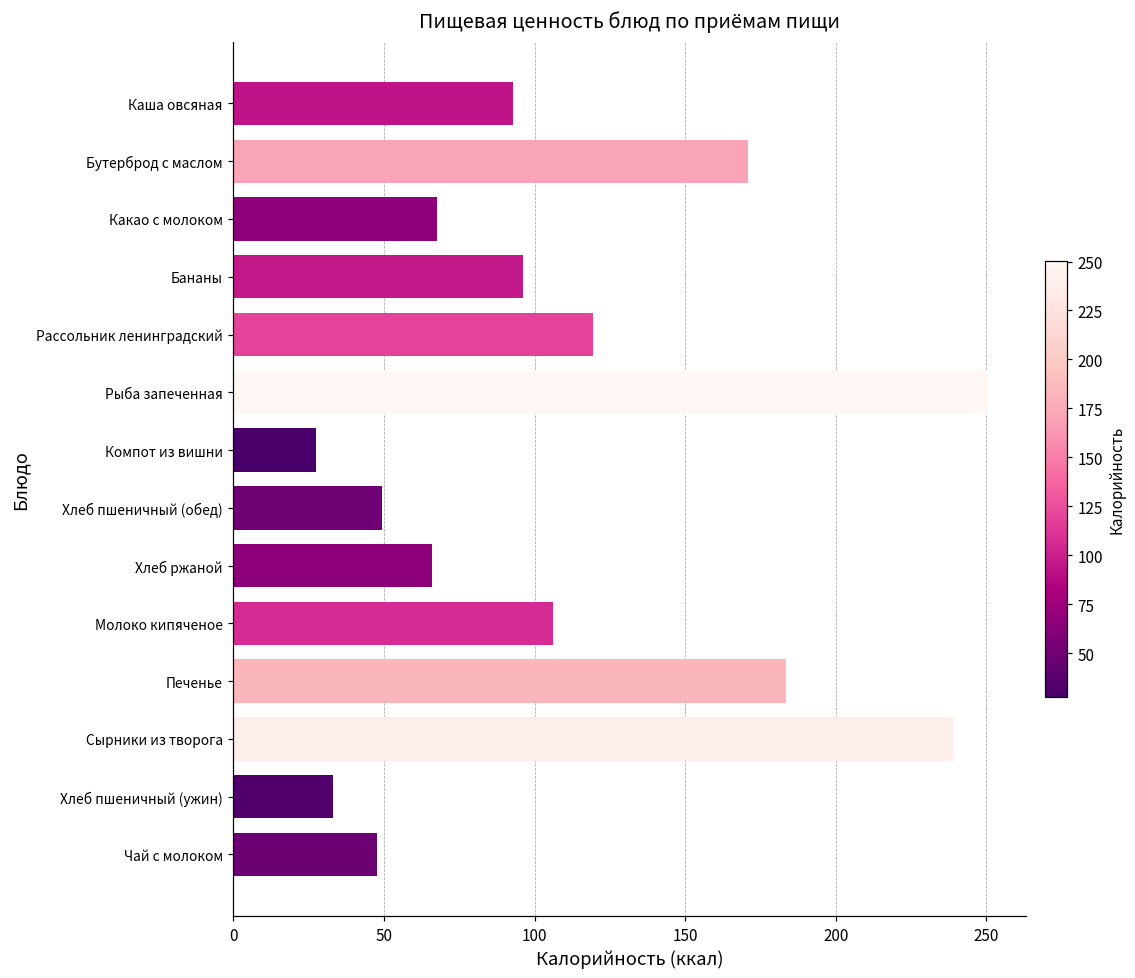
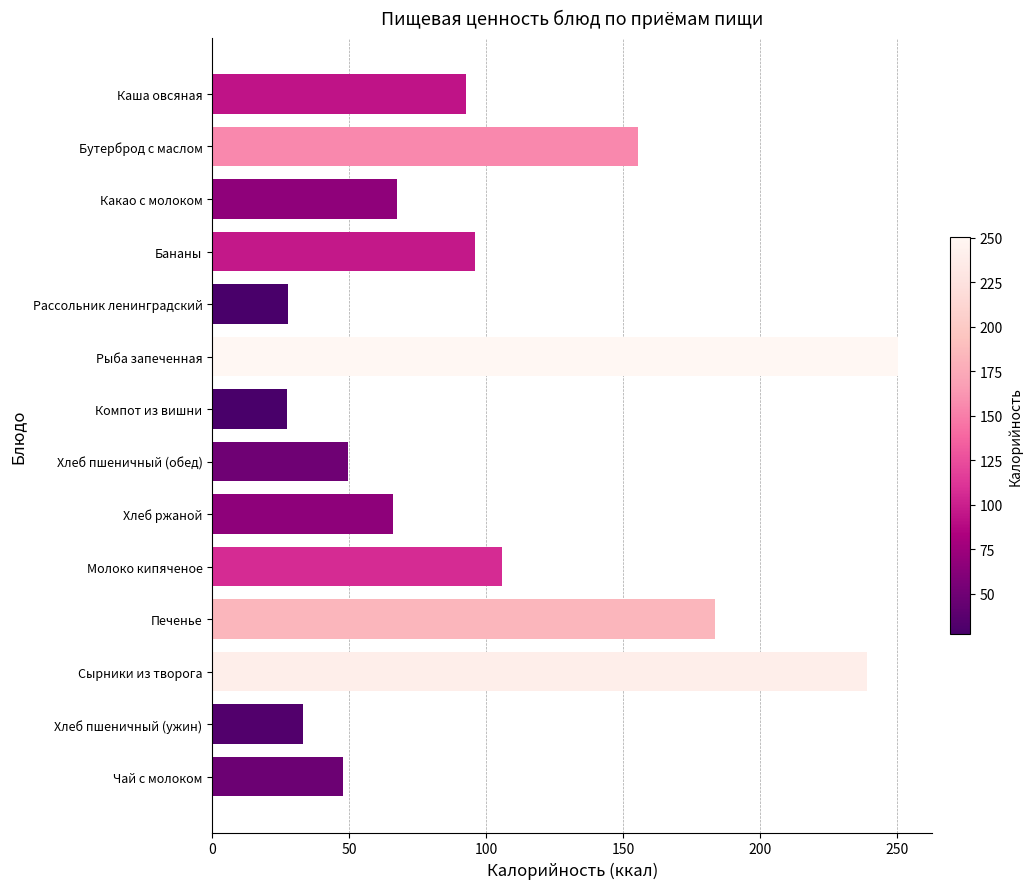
  {
    "Каша овсяная": 93,
-   "Бутерброд с маслом": 171,
+   "Бутерброд с маслом": 155,
    "Какао с молоком": 68,
    "Бананы": 96,
-   "Рассольник ленинградский": 120,
+   "Рассольник ленинградский": 28,
    "Рыба запеченная": 251,
    "Компот из вишни": 28,
    "Хлеб пшеничный (обед)": 50,
    "Хлеб ржаной": 66,
    "Молоко кипяченое": 106,
    "Печенье": 183,
    "Сырники из творога": 239,
    "Хлеб пшеничный (ужин)": 33,
    "Чай с молоком": 48
  }
